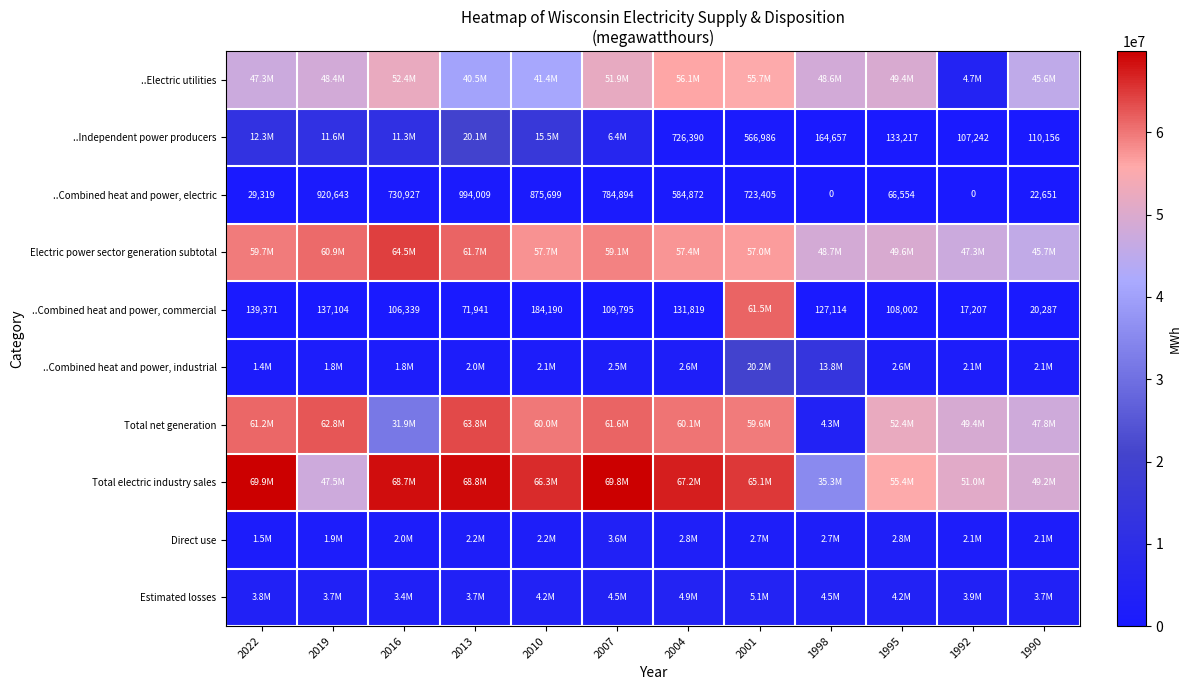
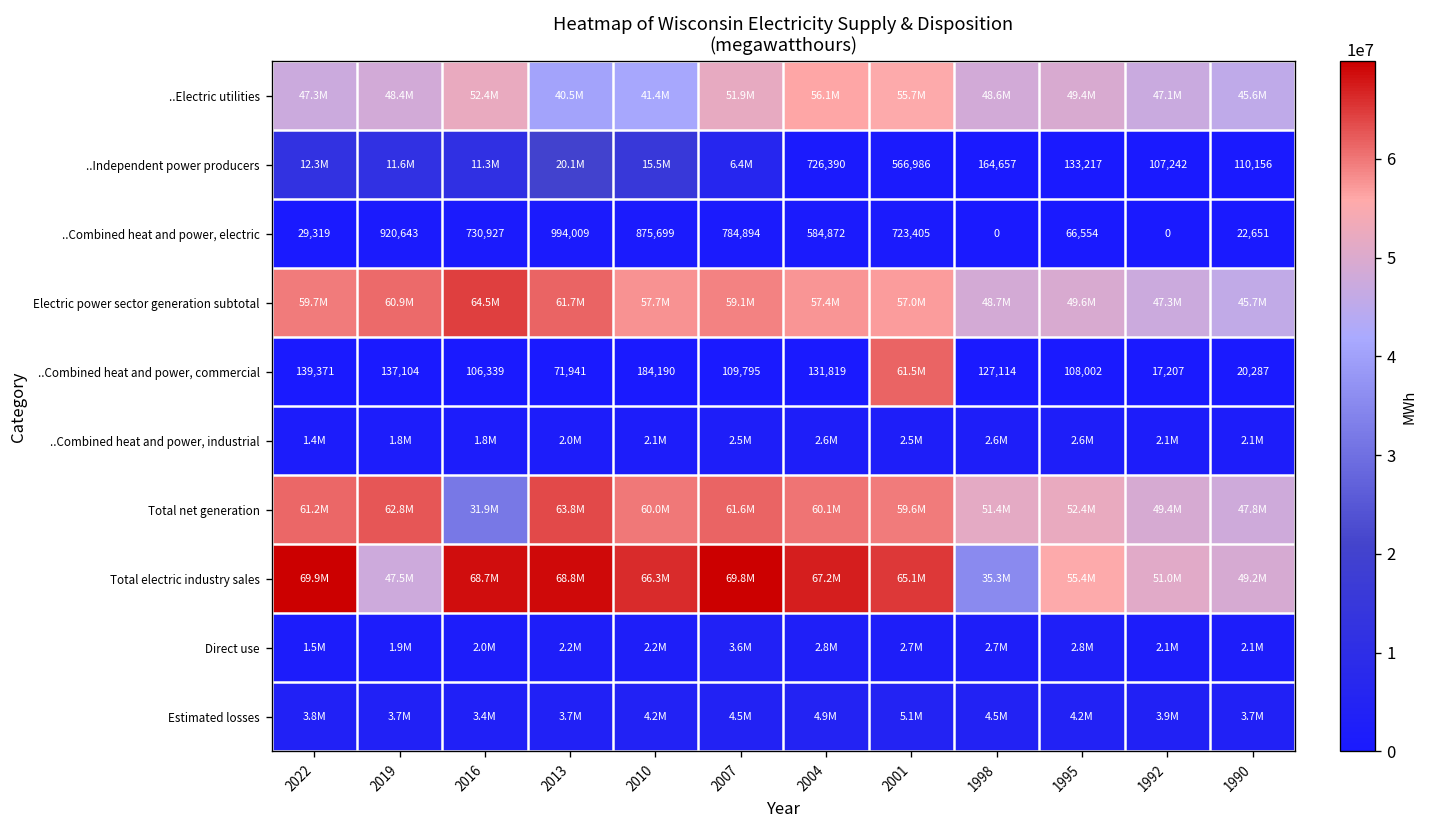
  {
    "..Electric utilities": {
      "2022": "47.3M",
      "2019": "48.4M",
      "2016": "52.4M",
      "2013": "40.5M",
      "2010": "41.4M",
      "2007": "51.9M",
      "2004": "56.1M",
      "2001": "55.7M",
      "1998": "48.6M",
      "1995": "49.4M",
-     "1992": "4.7M",
+     "1992": "47.1M",
      "1990": "45.6M"
    },
    "..Independent power producers": {
      "2022": "12.3M",
      "2019": "11.6M",
      "2016": "11.3M",
      "2013": "20.1M",
      "2010": "15.5M",
      "2007": "6.4M",
      "2004": "726,390",
      "2001": "566,986",
      "1998": "164,657",
      "1995": "133,217",
      "1992": "107,242",
      "1990": "110,156"
    },
    "..Combined heat and power, electric": {
      "2022": "29,319",
      "2019": "920,643",
      "2016": "730,927",
      "2013": "994,009",
      "2010": "875,699",
      "2007": "784,894",
      "2004": "584,872",
      "2001": "723,405",
      "1998": "0",
      "1995": "66,554",
      "1992": "0",
      "1990": "22,651"
    },
    "Electric power sector generation subtotal": {
      "2022": "59.7M",
      "2019": "60.9M",
      "2016": "64.5M",
      "2013": "61.7M",
      "2010": "57.7M",
      "2007": "59.1M",
      "2004": "57.4M",
      "2001": "57.0M",
      "1998": "48.7M",
      "1995": "49.6M",
      "1992": "47.3M",
      "1990": "45.7M"
    },
    "..Combined heat and power, commercial": {
      "2022": "139,371",
      "2019": "137,104",
      "2016": "106,339",
      "2013": "71,941",
      "2010": "184,190",
      "2007": "109,795",
      "2004": "131,819",
      "2001": "61.5M",
      "1998": "127,114",
      "1995": "108,002",
      "1992": "17,207",
      "1990": "20,287"
    },
    "..Combined heat and power, industrial": {
      "2022": "1.4M",
      "2019": "1.8M",
      "2016": "1.8M",
      "2013": "2.0M",
      "2010": "2.1M",
      "2007": "2.5M",
      "2004": "2.6M",
-     "2001": "20.2M",
-     "1998": "13.8M",
+     "2001": "2.5M",
+     "1998": "2.6M",
      "1995": "2.6M",
      "1992": "2.1M",
      "1990": "2.1M"
    },
    "Total net generation": {
      "2022": "61.2M",
      "2019": "62.8M",
      "2016": "31.9M",
      "2013": "63.8M",
      "2010": "60.0M",
      "2007": "61.6M",
      "2004": "60.1M",
      "2001": "59.6M",
-     "1998": "4.3M",
+     "1998": "51.4M",
      "1995": "52.4M",
      "1992": "49.4M",
      "1990": "47.8M"
    },
    "Total electric industry sales": {
      "2022": "69.9M",
      "2019": "47.5M",
      "2016": "68.7M",
      "2013": "68.8M",
      "2010": "66.3M",
      "2007": "69.8M",
      "2004": "67.2M",
      "2001": "65.1M",
      "1998": "35.3M",
      "1995": "55.4M",
      "1992": "51.0M",
      "1990": "49.2M"
    },
    "Direct use": {
      "2022": "1.5M",
      "2019": "1.9M",
      "2016": "2.0M",
      "2013": "2.2M",
      "2010": "2.2M",
      "2007": "3.6M",
      "2004": "2.8M",
      "2001": "2.7M",
      "1998": "2.7M",
      "1995": "2.8M",
      "1992": "2.1M",
      "1990": "2.1M"
    },
    "Estimated losses": {
      "2022": "3.8M",
      "2019": "3.7M",
      "2016": "3.4M",
      "2013": "3.7M",
      "2010": "4.2M",
      "2007": "4.5M",
      "2004": "4.9M",
      "2001": "5.1M",
      "1998": "4.5M",
      "1995": "4.2M",
      "1992": "3.9M",
      "1990": "3.7M"
    }
  }
